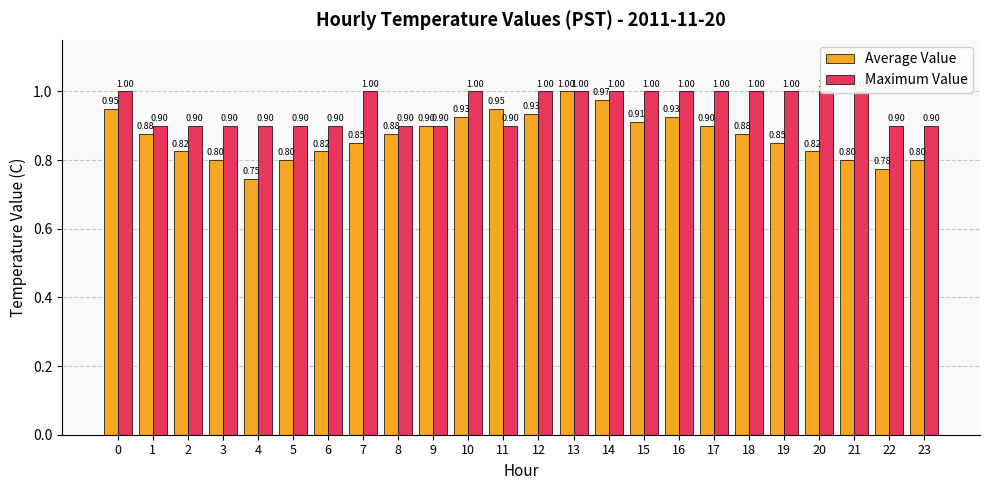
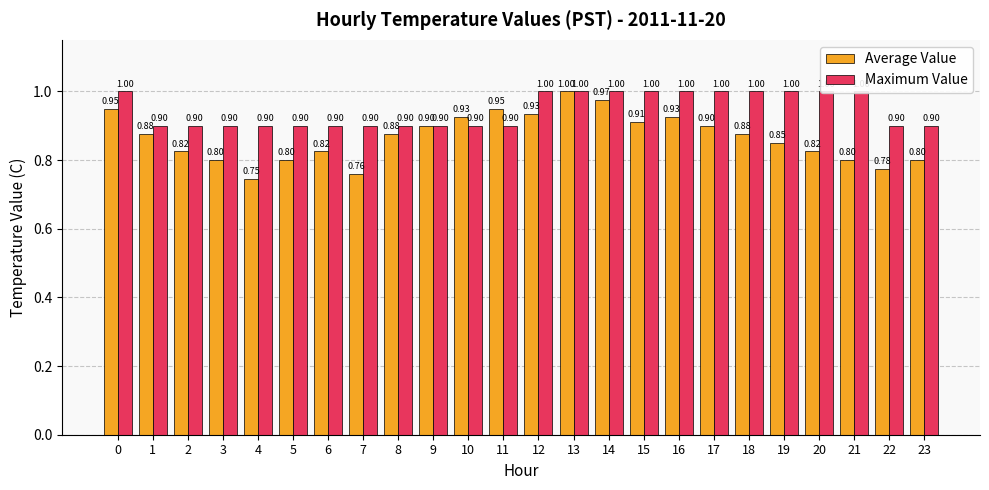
  {
    "Average Value": {
      "0": 0.95,
      "1": 0.88,
      "2": 0.82,
      "3": 0.80,
      "4": 0.75,
      "5": 0.80,
      "6": 0.82,
-     "7": 0.85,
+     "7": 0.76,
      "8": 0.88,
      "10": 0.93,
      "11": 0.95,
      "12": 0.93,
      "14": 0.97,
      "15": 0.91,
      "16": 0.93,
      "17": 0.90,
      "18": 0.88,
      "19": 0.85,
      "20": 0.82,
      "21": 0.80,
      "22": 0.78,
      "23": 0.80
    },
    "Maximum Value": {
      "0": 1.00,
      "1": 0.90,
      "2": 0.90,
      "3": 0.90,
      "4": 0.90,
      "5": 0.90,
      "6": 0.90,
-     "7": 1.00,
+     "7": 0.90,
      "8": 0.90,
-     "10": 1.00,
+     "10": 0.90,
      "11": 0.90,
      "12": 1.00,
      "14": 1.00,
      "15": 1.00,
      "16": 1.00,
      "17": 1.00,
      "18": 1.00,
      "19": 1.00,
      "22": 0.90,
      "23": 0.90
    }
  }
